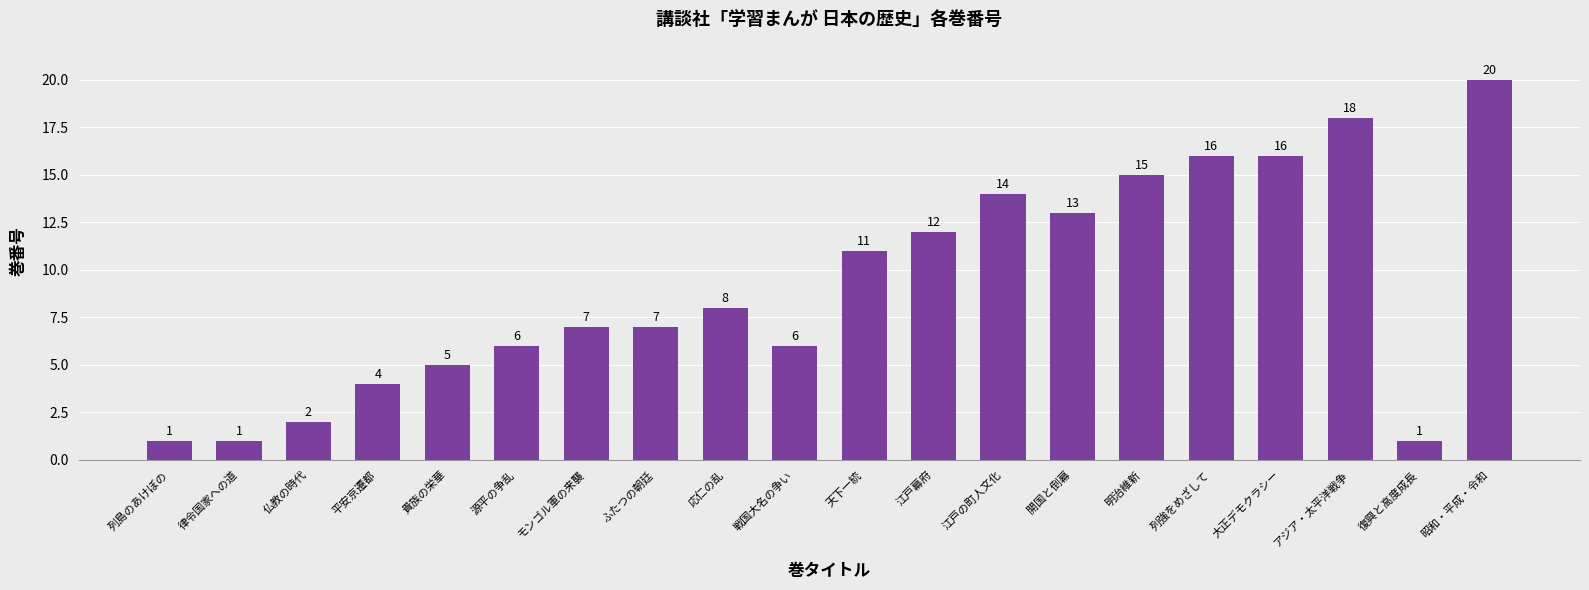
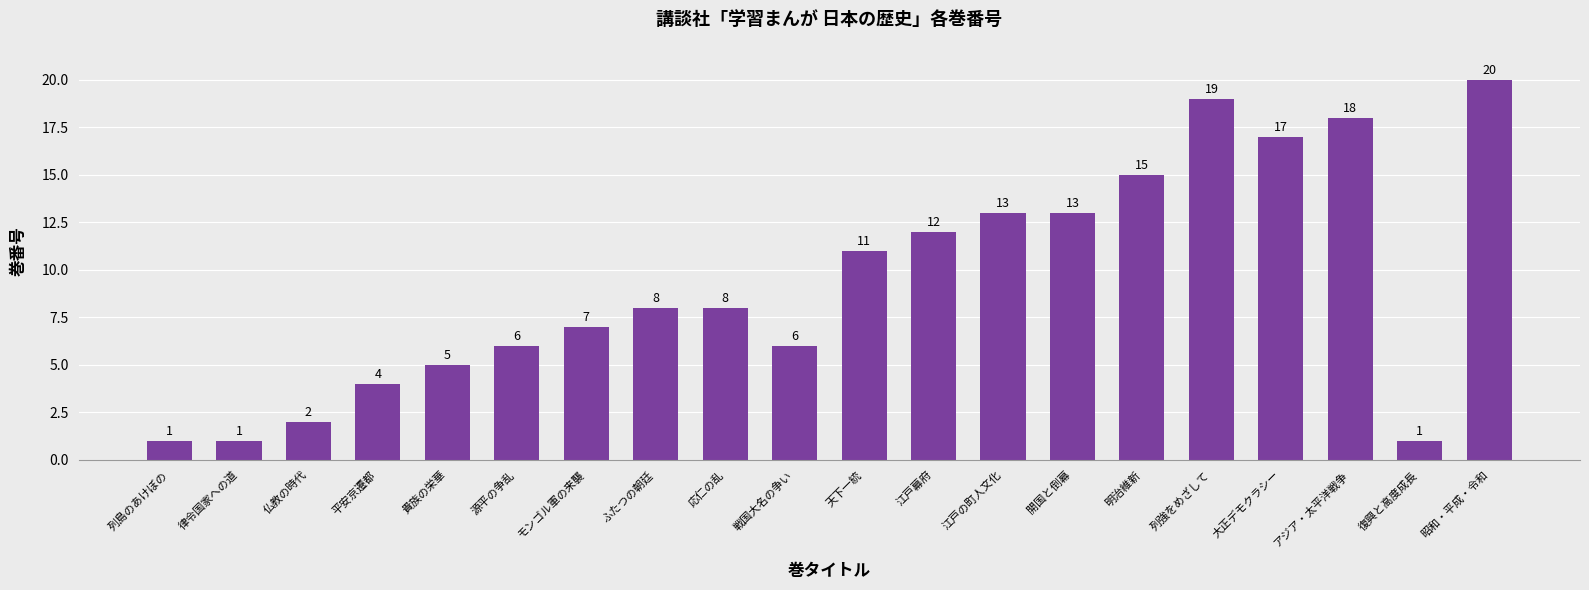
  {
    "列島のあけぼの": 1,
    "律令国家への道": 1,
    "仏教の時代": 2,
    "平安京遷都": 4,
    "貴族の栄華": 5,
    "源平の争乱": 6,
    "モンゴル軍の来襲": 7,
-   "ふたつの朝廷": 7,
+   "ふたつの朝廷": 8,
    "応仁の乱": 8,
    "戦国大名の争い": 6,
    "天下一統": 11,
    "江戸幕府": 12,
-   "江戸の町人文化": 14,
+   "江戸の町人文化": 13,
    "開国と倒幕": 13,
    "明治維新": 15,
-   "列強をめざして": 16,
-   "大正デモクラシー": 16,
+   "列強をめざして": 19,
+   "大正デモクラシー": 17,
    "アジア・太平洋戦争": 18,
    "復興と高度成長": 1,
    "昭和・平成・令和": 20
  }
